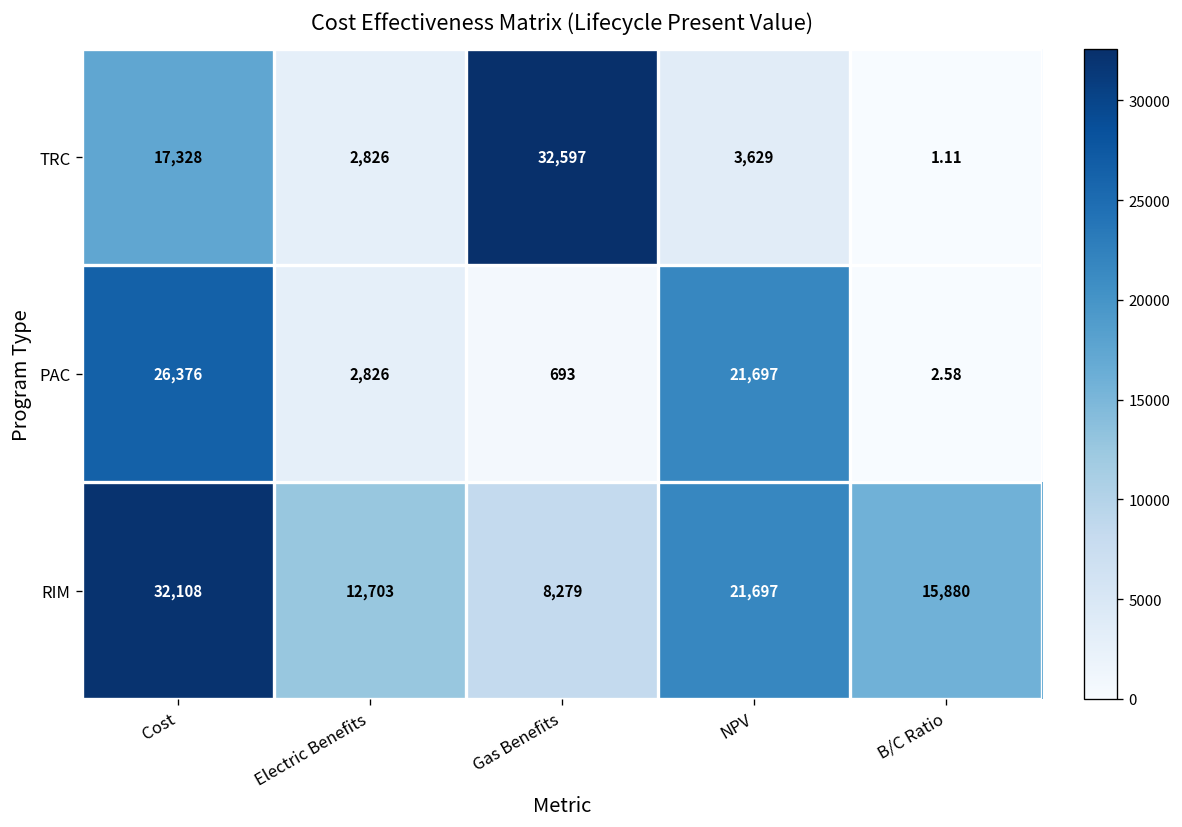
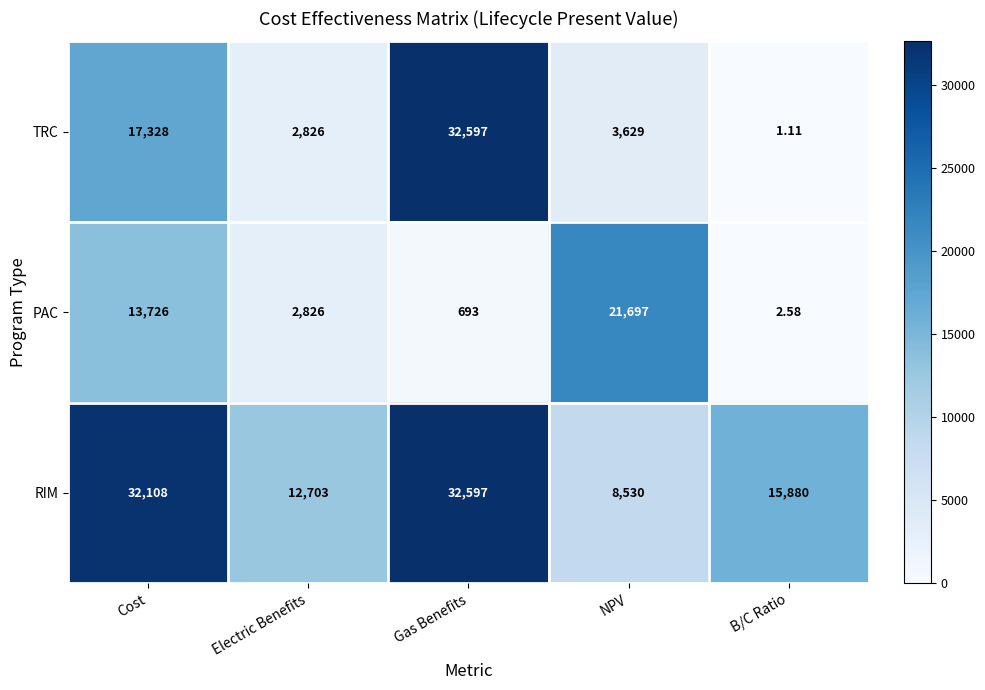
  {
    "TRC": {
      "Cost": "17,328",
      "Electric Benefits": "2,826",
      "Gas Benefits": "32,597",
      "NPV": "3,629",
      "B/C Ratio": "1.11"
    },
    "PAC": {
-     "Cost": "26,376",
+     "Cost": "13,726",
      "Electric Benefits": "2,826",
      "Gas Benefits": "693",
      "NPV": "21,697",
      "B/C Ratio": "2.58"
    },
    "RIM": {
      "Cost": "32,108",
      "Electric Benefits": "12,703",
-     "Gas Benefits": "8,279",
-     "NPV": "21,697",
+     "Gas Benefits": "32,597",
+     "NPV": "8,530",
      "B/C Ratio": "15,880"
    }
  }
